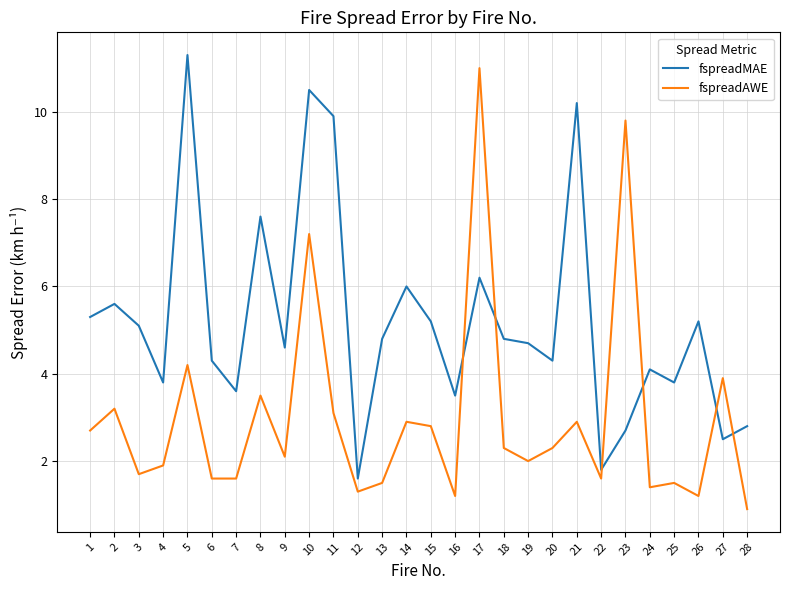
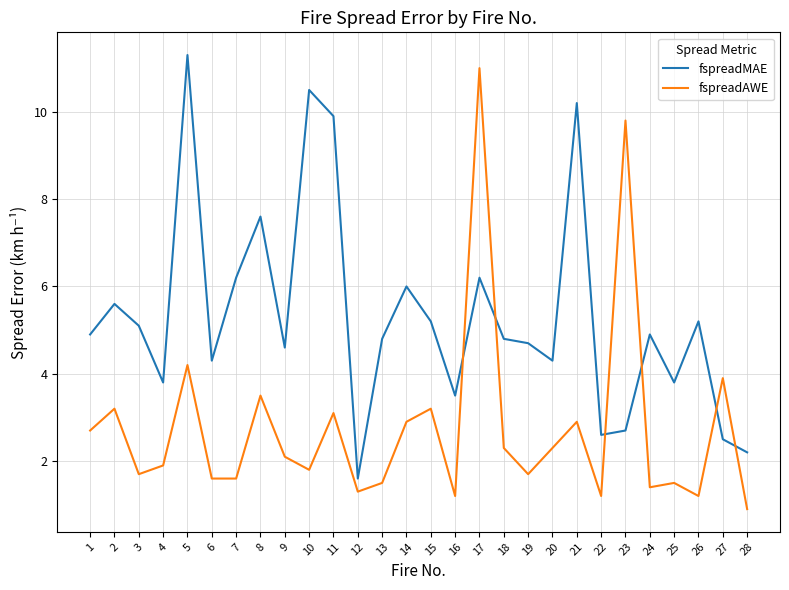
  {
    "fspreadMAE": {
-     "1": 5.3,
+     "1": 4.9,
      "2": 5.6,
      "3": 5.1,
      "4": 3.8,
      "5": 11.3,
      "6": 4.3,
-     "7": 3.6,
+     "7": 6.2,
      "8": 7.6,
      "9": 4.6,
      "10": 10.5,
      "11": 9.9,
      "12": 1.6,
      "13": 4.8,
      "14": 6.0,
      "15": 5.2,
      "16": 3.5,
      "17": 6.2,
      "18": 4.8,
      "19": 4.7,
      "20": 4.3,
      "21": 10.2,
-     "22": 1.8,
+     "22": 2.6,
      "23": 2.7,
-     "24": 4.1,
+     "24": 4.9,
      "25": 3.8,
      "26": 5.2,
      "27": 2.5,
-     "28": 2.8
+     "28": 2.2
    },
    "fspreadAWE": {
      "1": 2.7,
      "2": 3.2,
      "3": 1.7,
      "4": 1.9,
      "5": 4.2,
      "6": 1.6,
      "7": 1.6,
      "8": 3.5,
      "9": 2.1,
-     "10": 7.2,
+     "10": 1.8,
      "11": 3.1,
      "12": 1.3,
      "13": 1.5,
      "14": 2.9,
-     "15": 2.8,
+     "15": 3.2,
      "16": 1.2,
      "17": 11.0,
      "18": 2.3,
-     "19": 2.0,
+     "19": 1.7,
      "20": 2.3,
      "21": 2.9,
-     "22": 1.6,
+     "22": 1.2,
      "23": 9.8,
      "24": 1.4,
      "25": 1.5,
      "26": 1.2,
      "27": 3.9,
      "28": 0.9
    }
  }
